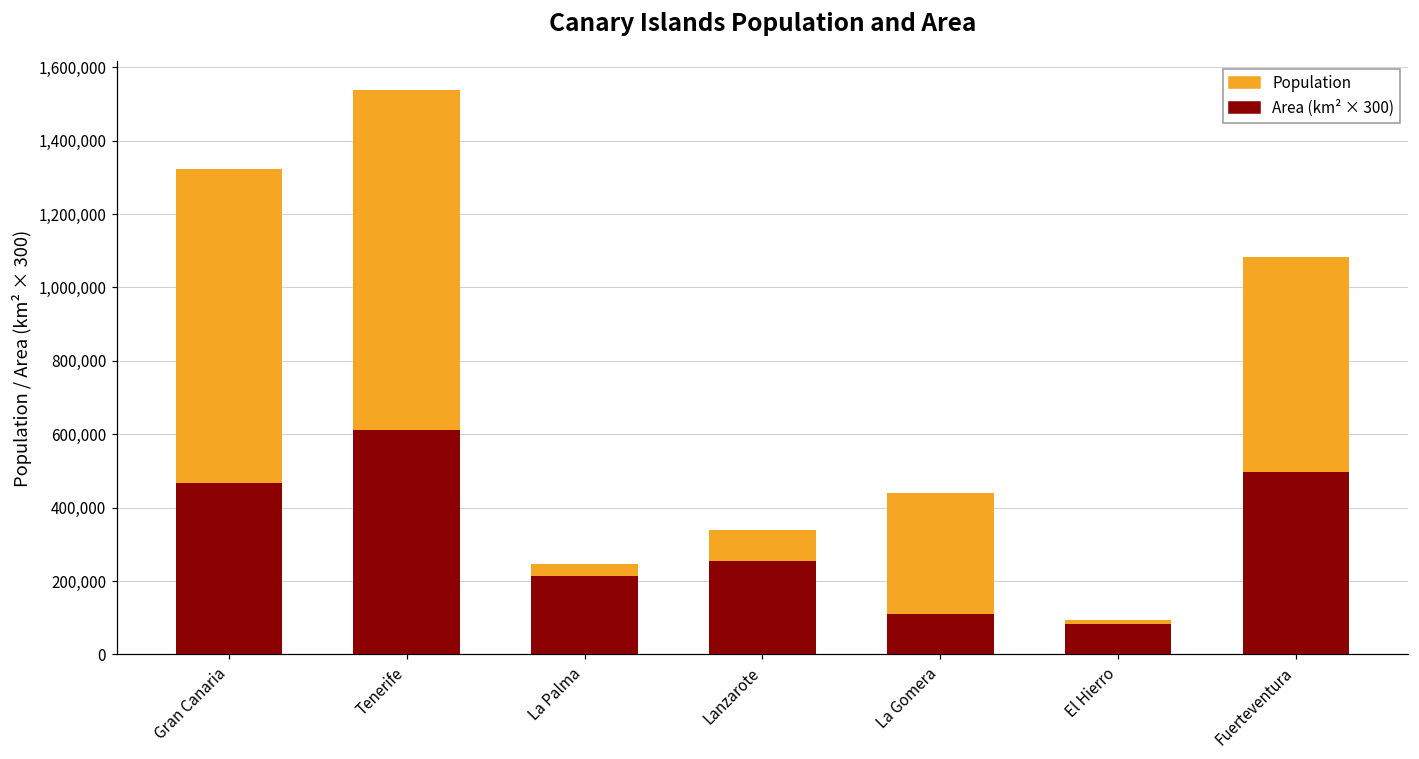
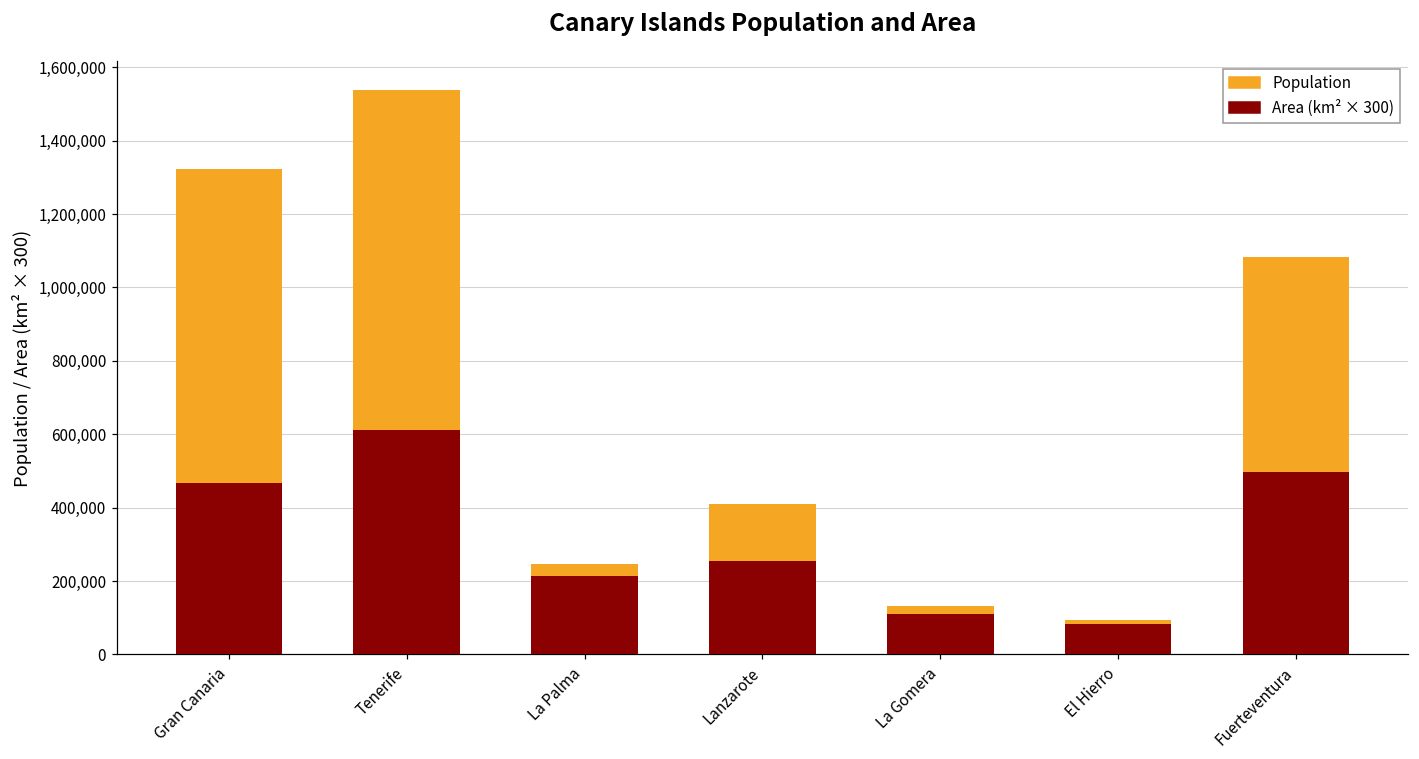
  {
    "Population": {
      "Gran Canaria": "860,000",
      "Tenerife": "930,000",
      "La Palma": "40,000",
-     "Lanzarote": "80,000",
-     "La Gomera": "330,000",
+     "Lanzarote": "160,000",
+     "La Gomera": "20,000",
      "El Hierro": "10,000",
      "Fuerteventura": "590,000"
    }
  }
